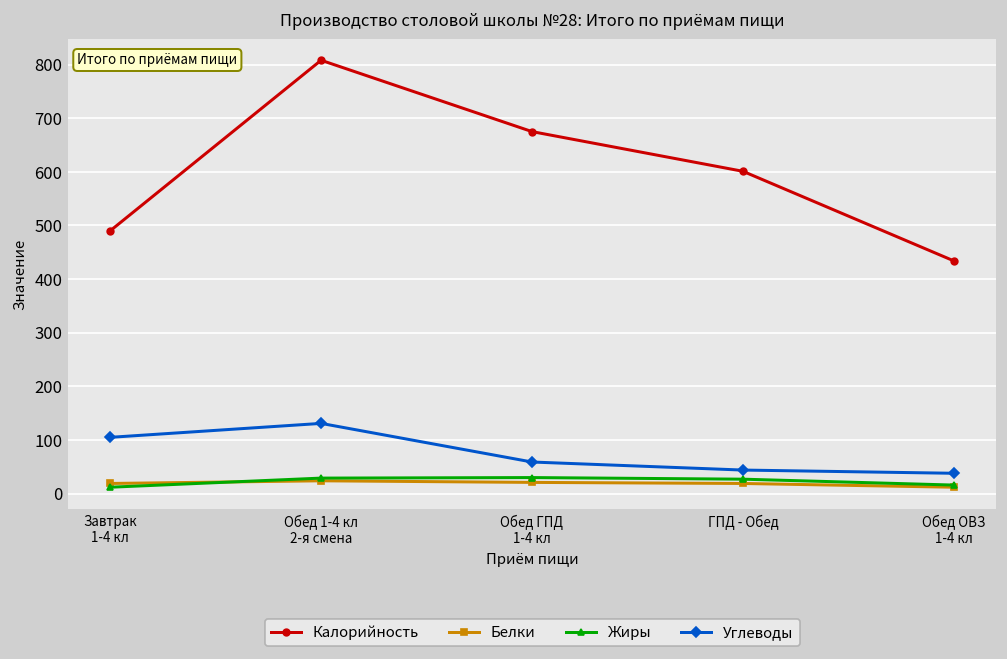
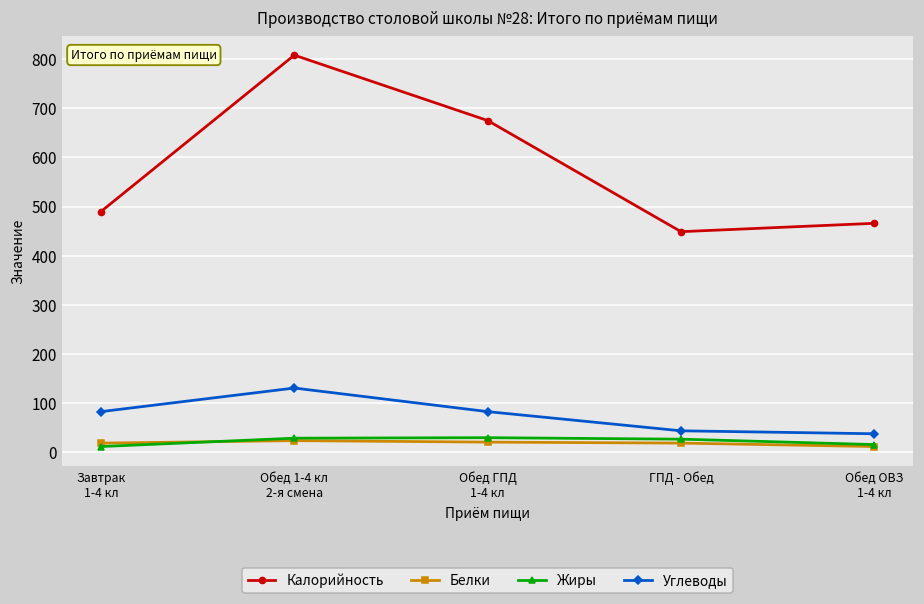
  {
    "Калорийность": {
      "Завтрак 1-4 кл": 490,
      "Обед 1-4 кл 2-я смена": 810,
      "Обед ГПД 1-4 кл": 680,
-     "ГПД - Обед": 600,
-     "Обед ОВЗ 1-4 кл": 430
+     "ГПД - Обед": 450,
+     "Обед ОВЗ 1-4 кл": 470
    },
    "Белки": {
      "Завтрак 1-4 кл": 20,
      "Обед ГПД 1-4 кл": 20,
      "ГПД - Обед": 20
    },
    "Жиры": {
      "Завтрак 1-4 кл": 10,
      "Обед ГПД 1-4 кл": 30,
      "ГПД - Обед": 30
    },
    "Углеводы": {
-     "Завтрак 1-4 кл": 110,
+     "Завтрак 1-4 кл": 80,
      "Обед 1-4 кл 2-я смена": 130,
-     "Обед ГПД 1-4 кл": 60,
+     "Обед ГПД 1-4 кл": 80,
      "ГПД - Обед": 40,
      "Обед ОВЗ 1-4 кл": 40
    }
  }
